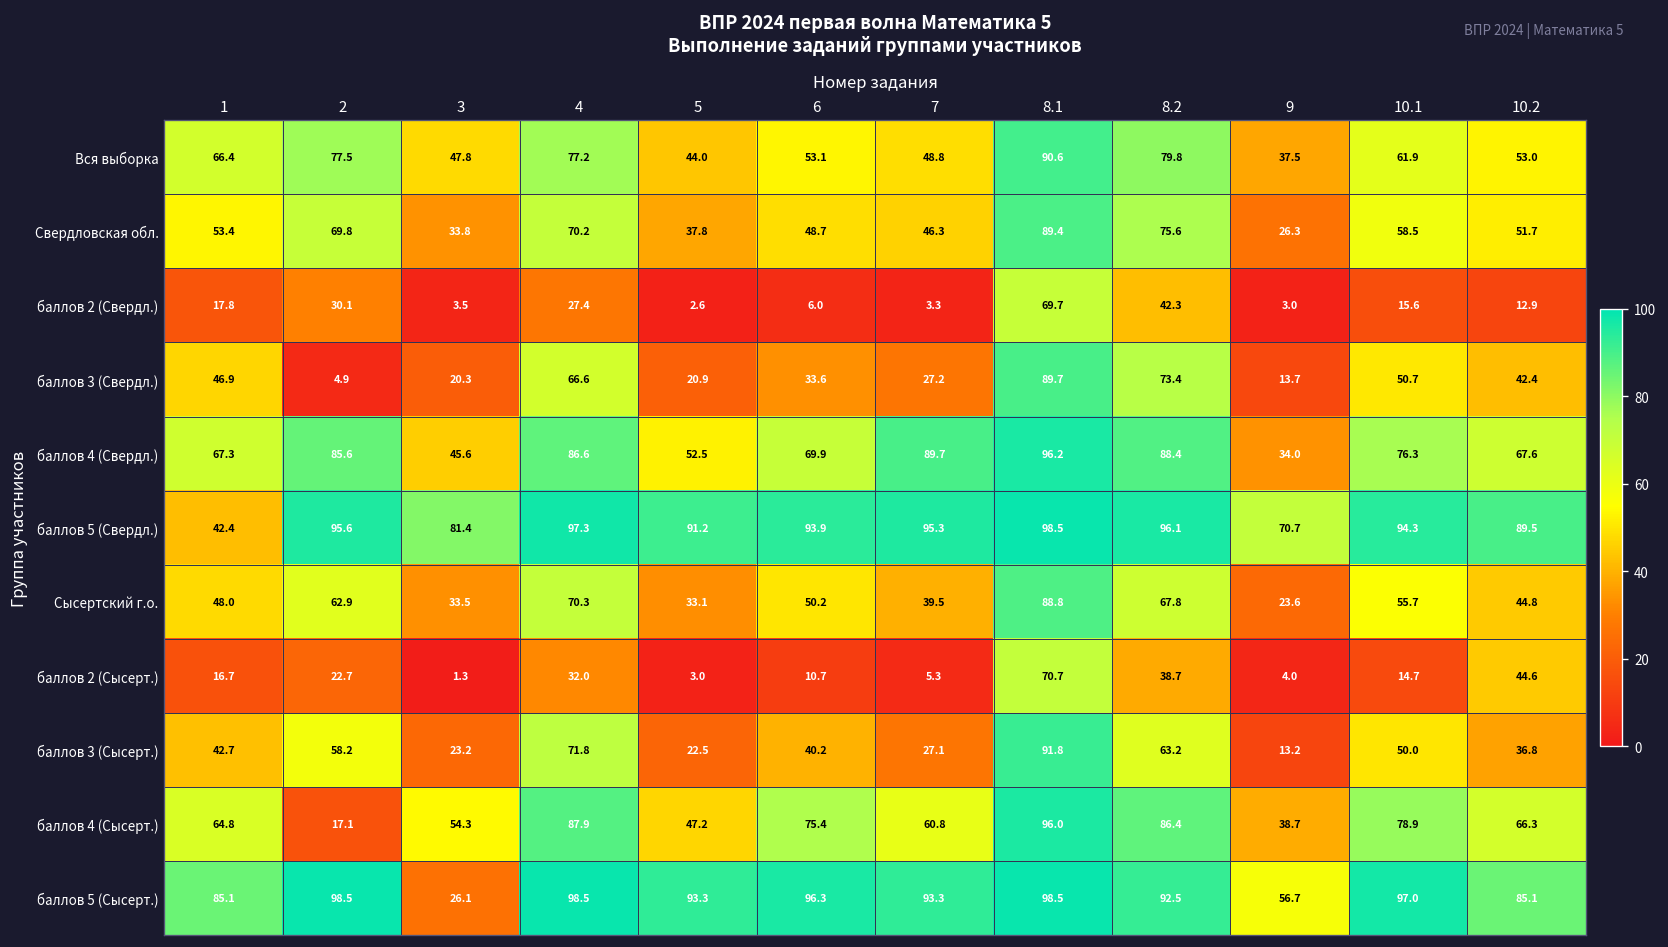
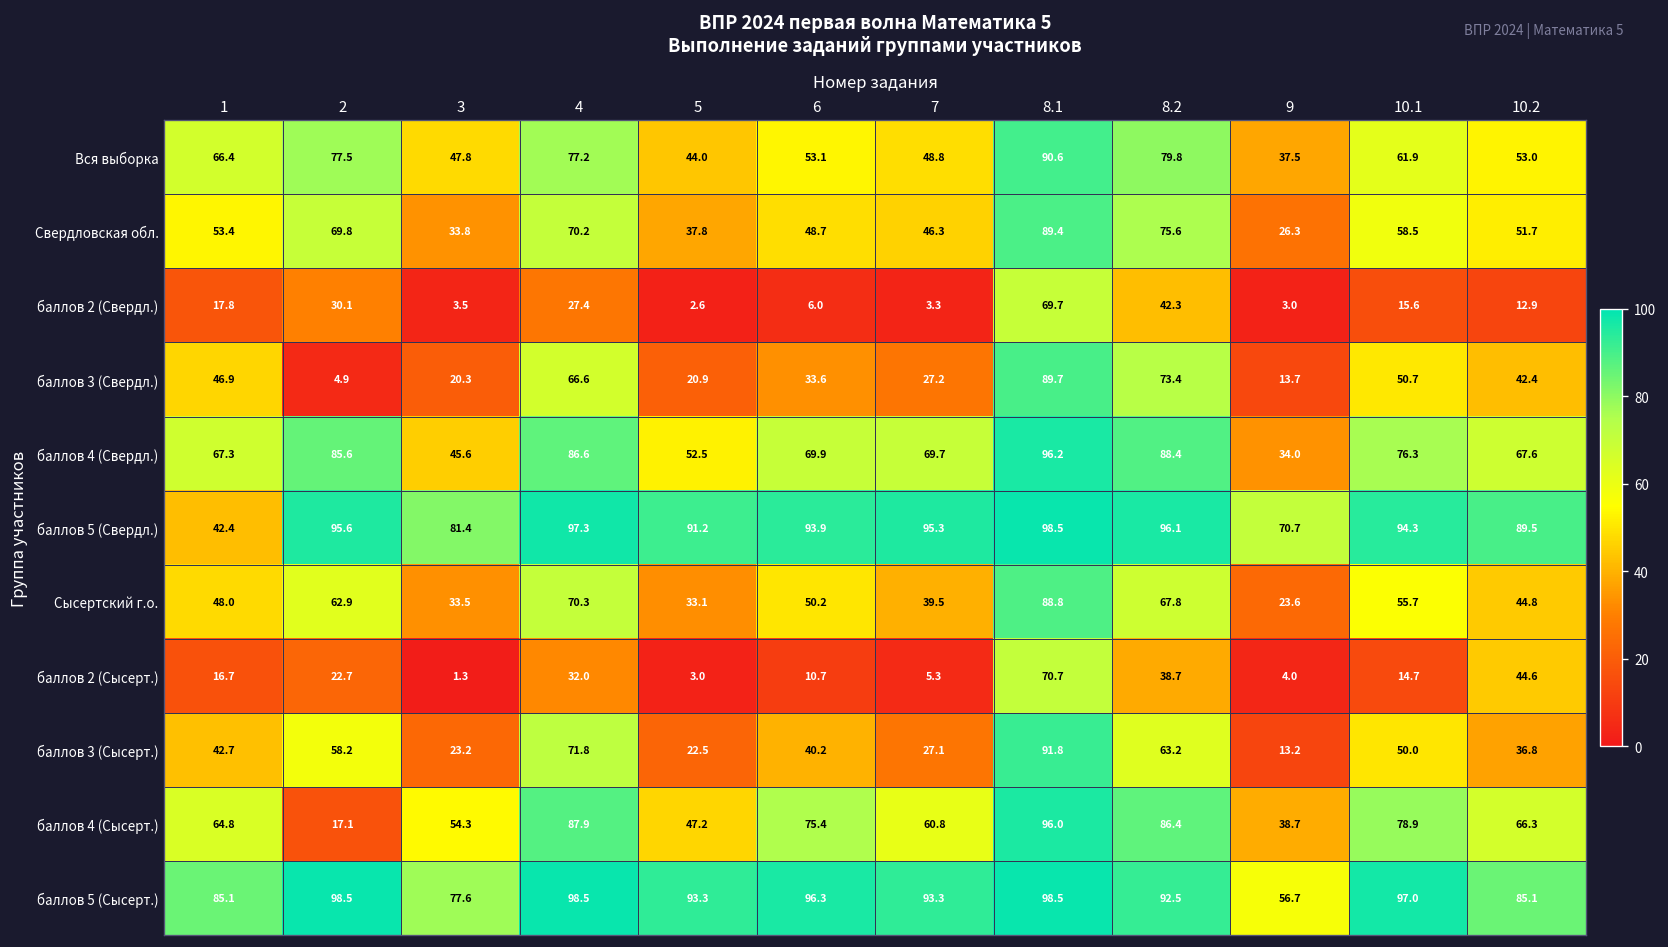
  {
    "Вся выборка": {
      "1": 66.4,
      "2": 77.5,
      "3": 47.8,
      "4": 77.2,
      "5": 44.0,
      "6": 53.1,
      "7": 48.8,
      "8.1": 90.6,
      "8.2": 79.8,
      "9": 37.5,
      "10.1": 61.9,
      "10.2": 53.0
    },
    "Свердловская обл.": {
      "1": 53.4,
      "2": 69.8,
      "3": 33.8,
      "4": 70.2,
      "5": 37.8,
      "6": 48.7,
      "7": 46.3,
      "8.1": 89.4,
      "8.2": 75.6,
      "9": 26.3,
      "10.1": 58.5,
      "10.2": 51.7
    },
    "баллов 2 (Свердл.)": {
      "1": 17.8,
      "2": 30.1,
      "3": 3.5,
      "4": 27.4,
      "5": 2.6,
      "6": 6.0,
      "7": 3.3,
      "8.1": 69.7,
      "8.2": 42.3,
      "9": 3.0,
      "10.1": 15.6,
      "10.2": 12.9
    },
    "баллов 3 (Свердл.)": {
      "1": 46.9,
      "2": 4.9,
      "3": 20.3,
      "4": 66.6,
      "5": 20.9,
      "6": 33.6,
      "7": 27.2,
      "8.1": 89.7,
      "8.2": 73.4,
      "9": 13.7,
      "10.1": 50.7,
      "10.2": 42.4
    },
    "баллов 4 (Свердл.)": {
      "1": 67.3,
      "2": 85.6,
      "3": 45.6,
      "4": 86.6,
      "5": 52.5,
      "6": 69.9,
-     "7": 89.7,
+     "7": 69.7,
      "8.1": 96.2,
      "8.2": 88.4,
      "9": 34.0,
      "10.1": 76.3,
      "10.2": 67.6
    },
    "баллов 5 (Свердл.)": {
      "1": 42.4,
      "2": 95.6,
      "3": 81.4,
      "4": 97.3,
      "5": 91.2,
      "6": 93.9,
      "7": 95.3,
      "8.1": 98.5,
      "8.2": 96.1,
      "9": 70.7,
      "10.1": 94.3,
      "10.2": 89.5
    },
    "Сысертский г.о.": {
      "1": 48.0,
      "2": 62.9,
      "3": 33.5,
      "4": 70.3,
      "5": 33.1,
      "6": 50.2,
      "7": 39.5,
      "8.1": 88.8,
      "8.2": 67.8,
      "9": 23.6,
      "10.1": 55.7,
      "10.2": 44.8
    },
    "баллов 2 (Сысерт.)": {
      "1": 16.7,
      "2": 22.7,
      "3": 1.3,
      "4": 32.0,
      "5": 3.0,
      "6": 10.7,
      "7": 5.3,
      "8.1": 70.7,
      "8.2": 38.7,
      "9": 4.0,
      "10.1": 14.7,
      "10.2": 44.6
    },
    "баллов 3 (Сысерт.)": {
      "1": 42.7,
      "2": 58.2,
      "3": 23.2,
      "4": 71.8,
      "5": 22.5,
      "6": 40.2,
      "7": 27.1,
      "8.1": 91.8,
      "8.2": 63.2,
      "9": 13.2,
      "10.1": 50.0,
      "10.2": 36.8
    },
    "баллов 4 (Сысерт.)": {
      "1": 64.8,
      "2": 17.1,
      "3": 54.3,
      "4": 87.9,
      "5": 47.2,
      "6": 75.4,
      "7": 60.8,
      "8.1": 96.0,
      "8.2": 86.4,
      "9": 38.7,
      "10.1": 78.9,
      "10.2": 66.3
    },
    "баллов 5 (Сысерт.)": {
      "1": 85.1,
      "2": 98.5,
-     "3": 26.1,
+     "3": 77.6,
      "4": 98.5,
      "5": 93.3,
      "6": 96.3,
      "7": 93.3,
      "8.1": 98.5,
      "8.2": 92.5,
      "9": 56.7,
      "10.1": 97.0,
      "10.2": 85.1
    }
  }
